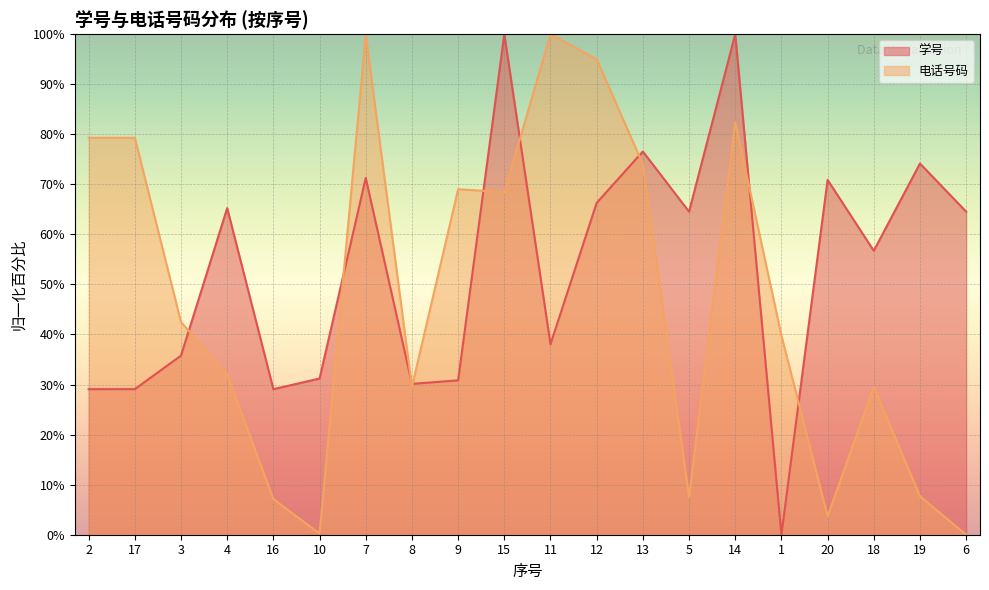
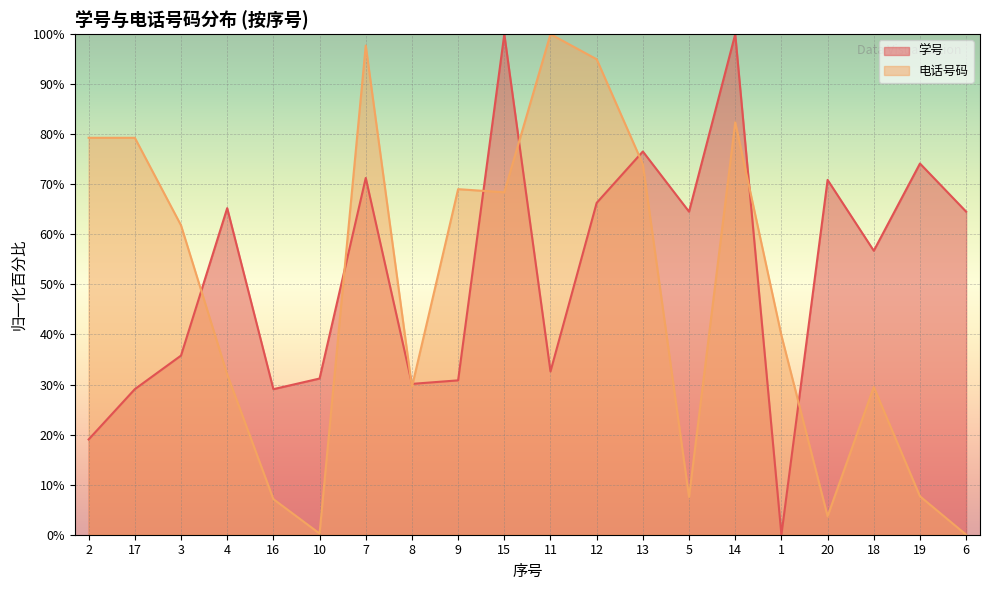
  {
    "学号": {
-     "2": "29%",
+     "2": "19%",
      "17": "29%",
      "3": "36%",
      "4": "65%",
      "16": "29%",
      "10": "31%",
      "7": "71%",
      "8": "30%",
      "9": "31%",
      "15": "100%",
-     "11": "38%",
+     "11": "33%",
      "12": "66%",
      "13": "77%",
      "5": "65%",
      "14": "100%",
      "1": "0%",
      "20": "71%",
      "18": "57%",
      "19": "74%",
      "6": "65%"
    },
    "电话号码": {
      "2": "79%",
      "17": "79%",
-     "3": "42%",
+     "3": "62%",
      "4": "32%",
      "16": "7%",
      "10": "0%",
-     "7": "100%",
+     "7": "98%",
      "8": "30%",
      "9": "69%",
      "15": "68%",
      "11": "100%",
      "12": "95%",
      "13": "74%",
      "5": "8%",
      "14": "82%",
      "1": "40%",
      "20": "4%",
      "18": "30%",
      "19": "8%",
      "6": "0%"
    }
  }
